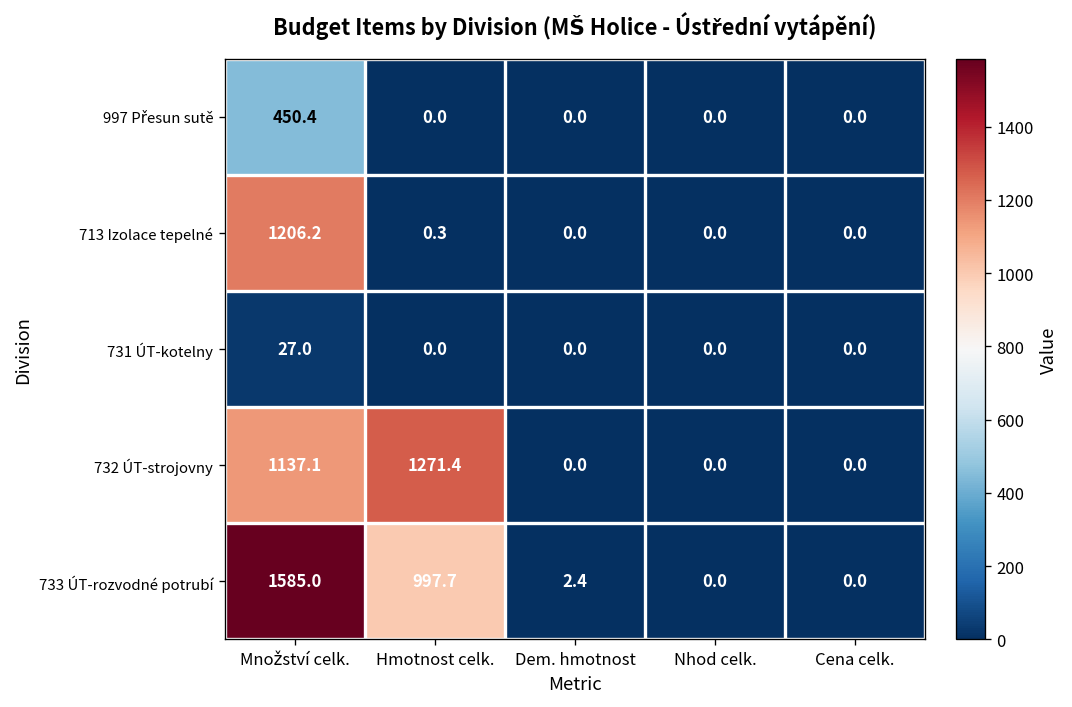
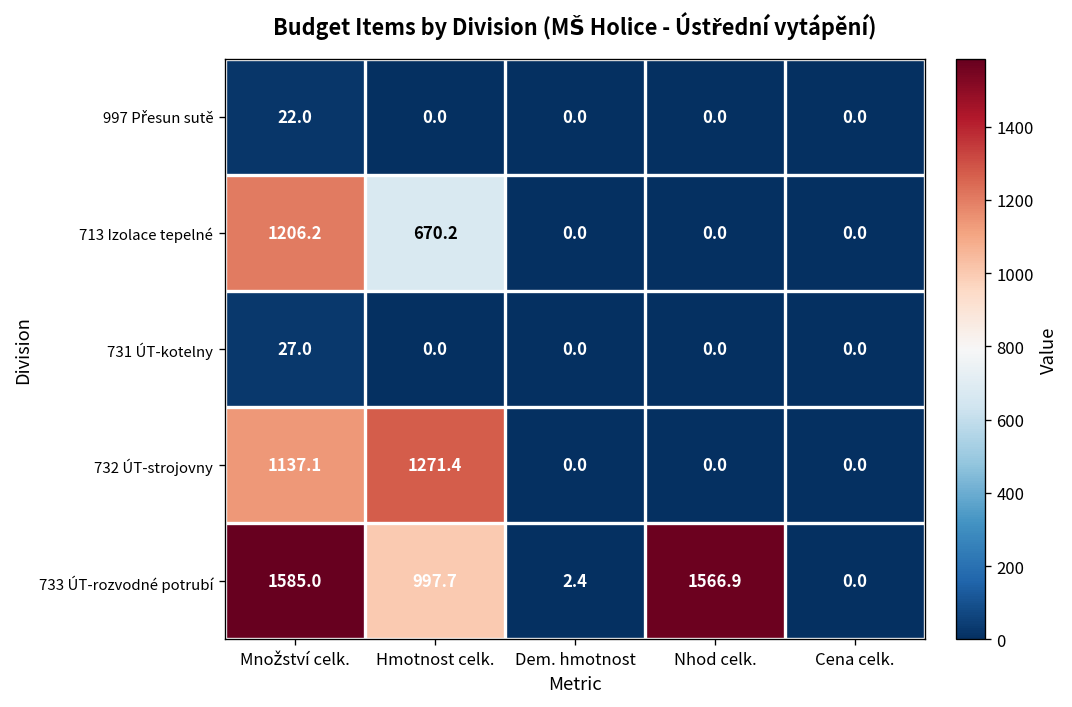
  {
    "997 Přesun sutě": {
-     "Množství celk.": 450.4,
+     "Množství celk.": 22.0,
      "Hmotnost celk.": 0.0,
      "Dem. hmotnost": 0.0,
      "Nhod celk.": 0.0,
      "Cena celk.": 0.0
    },
    "713 Izolace tepelné": {
      "Množství celk.": 1206.2,
-     "Hmotnost celk.": 0.3,
+     "Hmotnost celk.": 670.2,
      "Dem. hmotnost": 0.0,
      "Nhod celk.": 0.0,
      "Cena celk.": 0.0
    },
    "731 ÚT-kotelny": {
      "Množství celk.": 27.0,
      "Hmotnost celk.": 0.0,
      "Dem. hmotnost": 0.0,
      "Nhod celk.": 0.0,
      "Cena celk.": 0.0
    },
    "732 ÚT-strojovny": {
      "Množství celk.": 1137.1,
      "Hmotnost celk.": 1271.4,
      "Dem. hmotnost": 0.0,
      "Nhod celk.": 0.0,
      "Cena celk.": 0.0
    },
    "733 ÚT-rozvodné potrubí": {
      "Množství celk.": 1585.0,
      "Hmotnost celk.": 997.7,
      "Dem. hmotnost": 2.4,
-     "Nhod celk.": 0.0,
+     "Nhod celk.": 1566.9,
      "Cena celk.": 0.0
    }
  }
